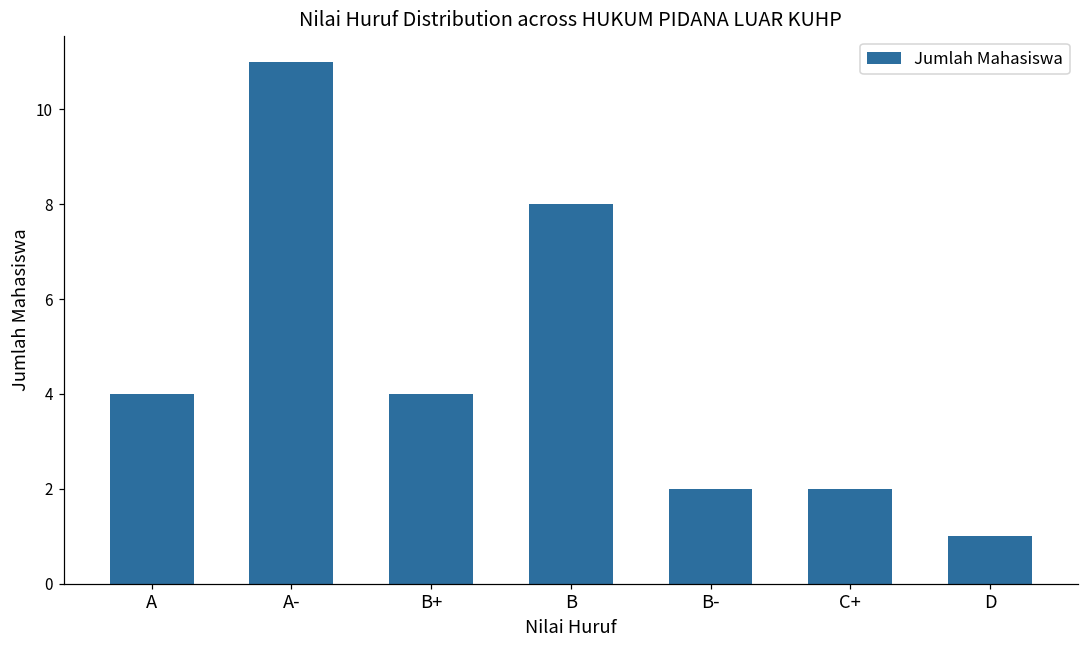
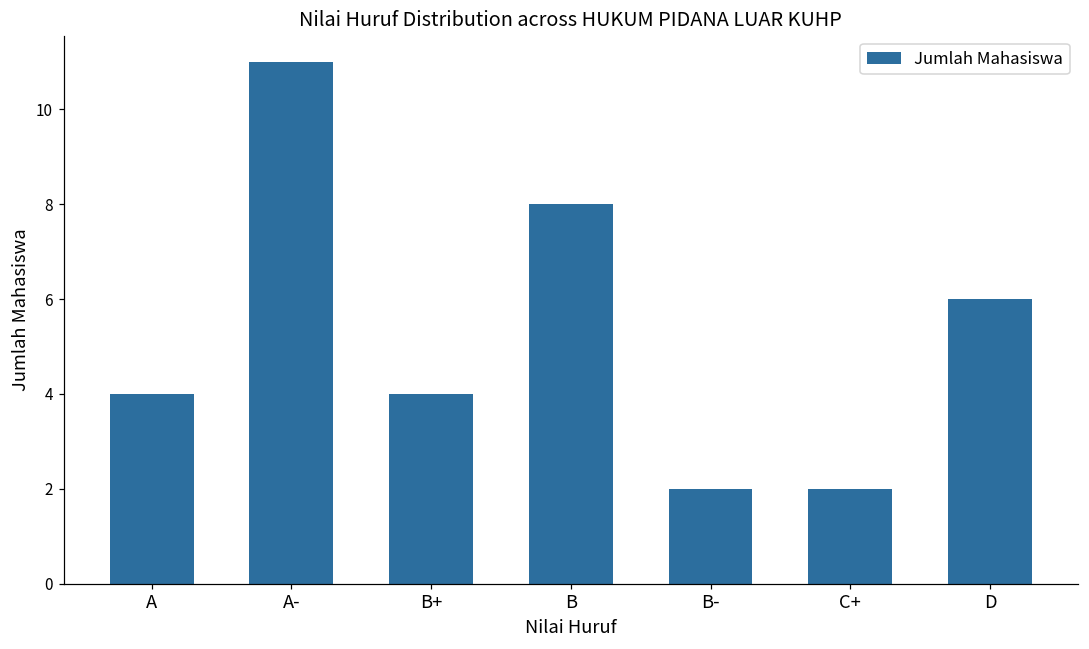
  {
    "A": 4,
    "A-": 11,
    "B+": 4,
    "B": 8,
    "B-": 2,
    "C+": 2,
-   "D": 1
+   "D": 6
  }
